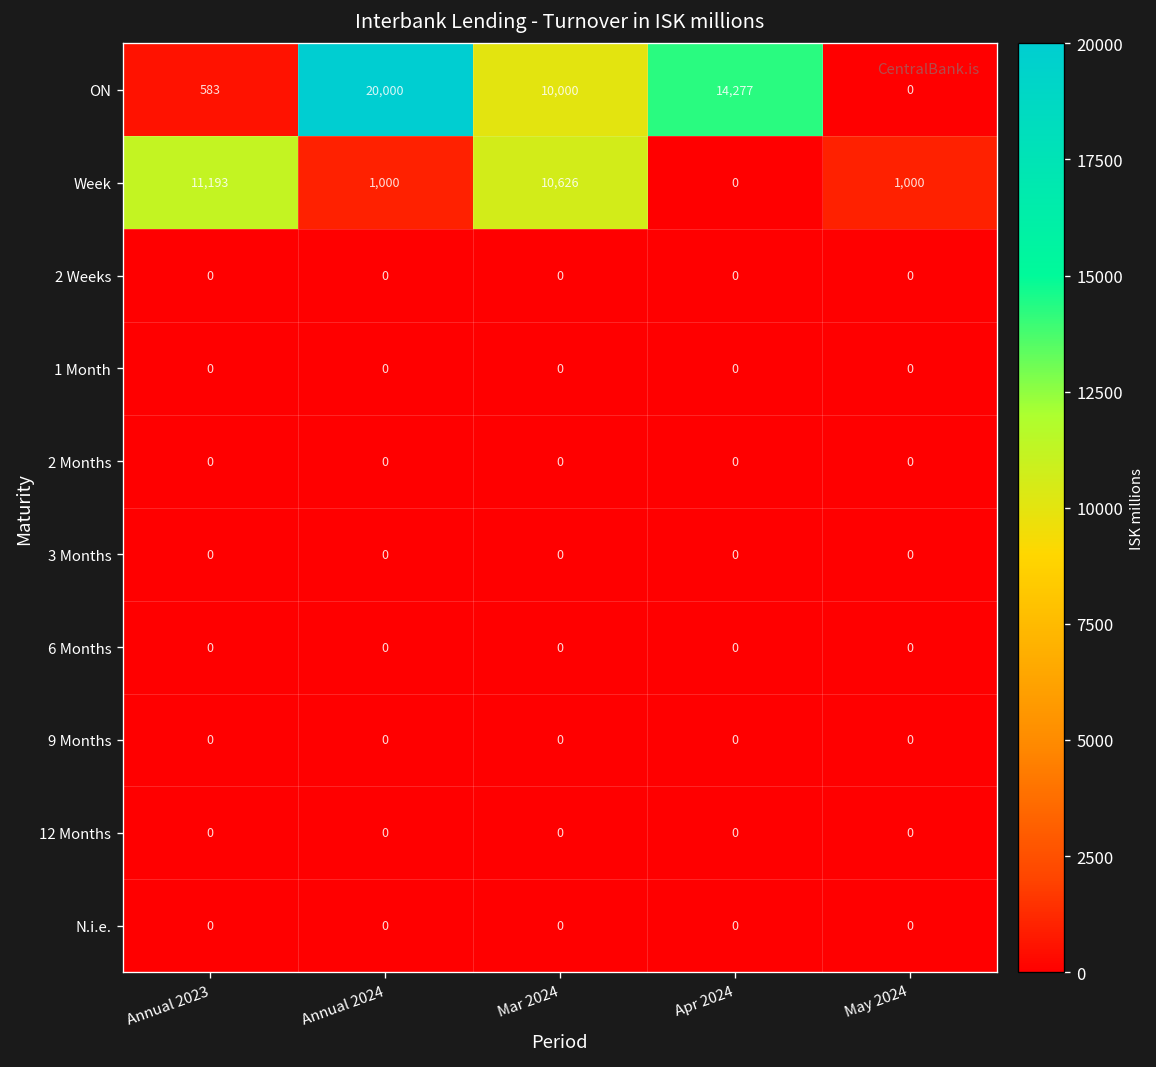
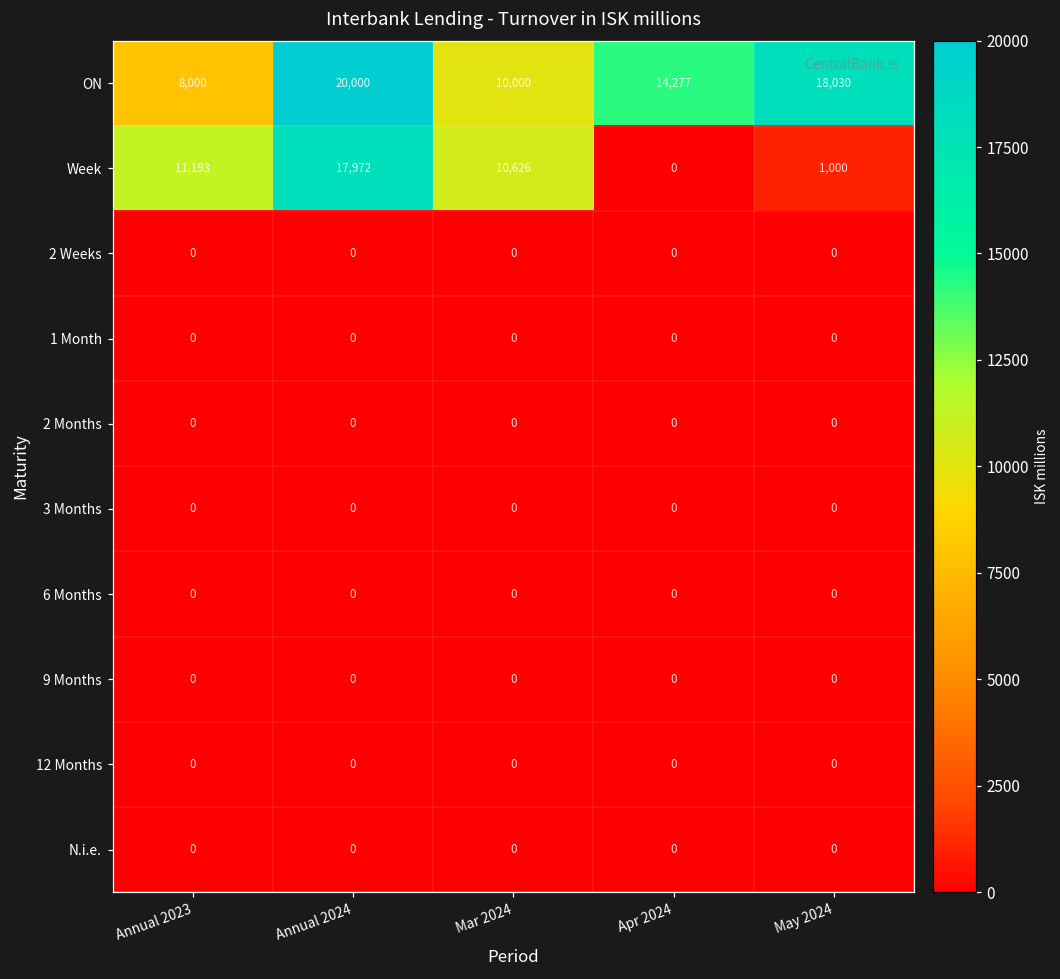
  {
    "ON": {
-     "Annual 2023": "583",
+     "Annual 2023": "8,000",
      "Annual 2024": "20,000",
      "Mar 2024": "10,000",
      "Apr 2024": "14,277",
-     "May 2024": "0"
+     "May 2024": "18,030"
    },
    "Week": {
      "Annual 2023": "11,193",
-     "Annual 2024": "1,000",
+     "Annual 2024": "17,972",
      "Mar 2024": "10,626",
      "Apr 2024": "0",
      "May 2024": "1,000"
    },
    "2 Weeks": {
      "Annual 2023": "0",
      "Annual 2024": "0",
      "Mar 2024": "0",
      "Apr 2024": "0",
      "May 2024": "0"
    },
    "1 Month": {
      "Annual 2023": "0",
      "Annual 2024": "0",
      "Mar 2024": "0",
      "Apr 2024": "0",
      "May 2024": "0"
    },
    "2 Months": {
      "Annual 2023": "0",
      "Annual 2024": "0",
      "Mar 2024": "0",
      "Apr 2024": "0",
      "May 2024": "0"
    },
    "3 Months": {
      "Annual 2023": "0",
      "Annual 2024": "0",
      "Mar 2024": "0",
      "Apr 2024": "0",
      "May 2024": "0"
    },
    "6 Months": {
      "Annual 2023": "0",
      "Annual 2024": "0",
      "Mar 2024": "0",
      "Apr 2024": "0",
      "May 2024": "0"
    },
    "9 Months": {
      "Annual 2023": "0",
      "Annual 2024": "0",
      "Mar 2024": "0",
      "Apr 2024": "0",
      "May 2024": "0"
    },
    "12 Months": {
      "Annual 2023": "0",
      "Annual 2024": "0",
      "Mar 2024": "0",
      "Apr 2024": "0",
      "May 2024": "0"
    },
    "N.i.e.": {
      "Annual 2023": "0",
      "Annual 2024": "0",
      "Mar 2024": "0",
      "Apr 2024": "0",
      "May 2024": "0"
    }
  }
